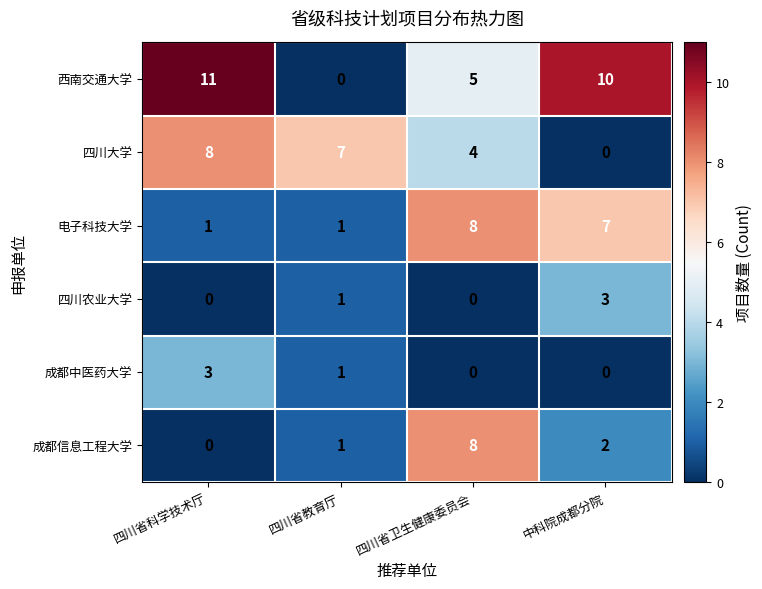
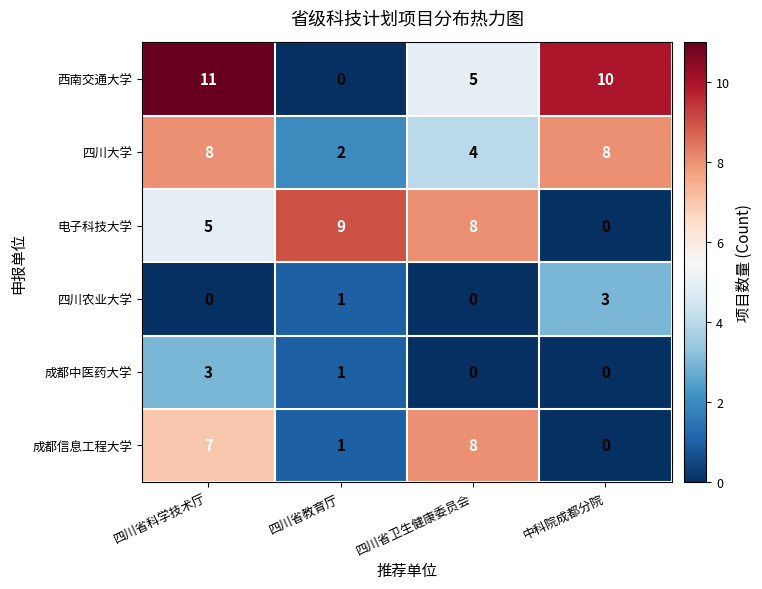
  {
    "西南交通大学": {
      "四川省科学技术厅": 11,
      "四川省教育厅": 0,
      "四川省卫生健康委员会": 5,
      "中科院成都分院": 10
    },
    "四川大学": {
      "四川省科学技术厅": 8,
-     "四川省教育厅": 7,
+     "四川省教育厅": 2,
      "四川省卫生健康委员会": 4,
-     "中科院成都分院": 0
+     "中科院成都分院": 8
    },
    "电子科技大学": {
-     "四川省科学技术厅": 1,
-     "四川省教育厅": 1,
+     "四川省科学技术厅": 5,
+     "四川省教育厅": 9,
      "四川省卫生健康委员会": 8,
-     "中科院成都分院": 7
+     "中科院成都分院": 0
    },
    "四川农业大学": {
      "四川省科学技术厅": 0,
      "四川省教育厅": 1,
      "四川省卫生健康委员会": 0,
      "中科院成都分院": 3
    },
    "成都中医药大学": {
      "四川省科学技术厅": 3,
      "四川省教育厅": 1,
      "四川省卫生健康委员会": 0,
      "中科院成都分院": 0
    },
    "成都信息工程大学": {
-     "四川省科学技术厅": 0,
+     "四川省科学技术厅": 7,
      "四川省教育厅": 1,
      "四川省卫生健康委员会": 8,
-     "中科院成都分院": 2
+     "中科院成都分院": 0
    }
  }
